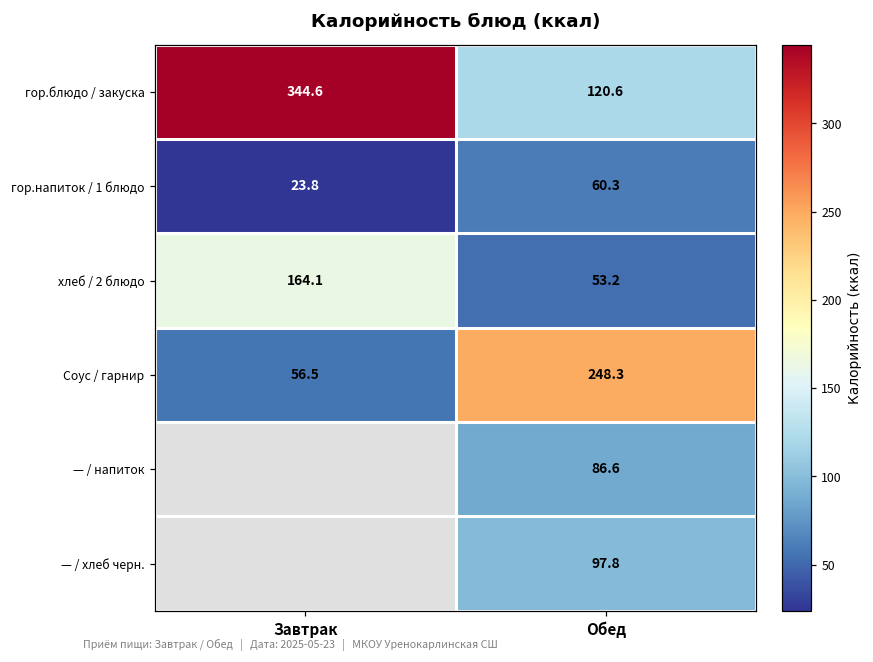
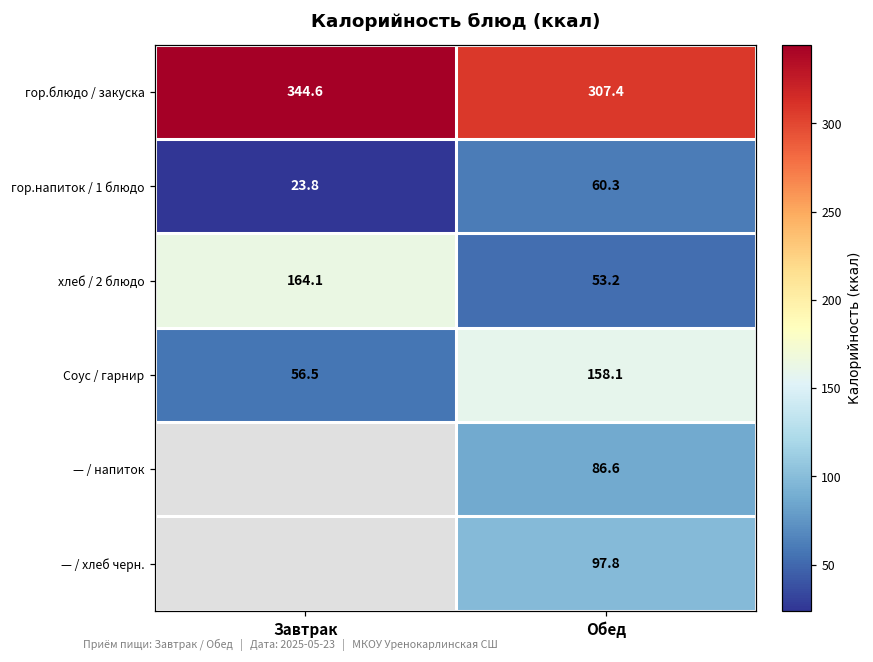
  {
    "гор.блюдо / закуска": {
      "Завтрак": 344.6,
-     "Обед": 120.6
+     "Обед": 307.4
    },
    "гор.напиток / 1 блюдо": {
      "Завтрак": 23.8,
      "Обед": 60.3
    },
    "хлеб / 2 блюдо": {
      "Завтрак": 164.1,
      "Обед": 53.2
    },
    "Соус / гарнир": {
      "Завтрак": 56.5,
-     "Обед": 248.3
+     "Обед": 158.1
    },
    "— / напиток": {
      "Обед": 86.6
    },
    "— / хлеб черн.": {
      "Обед": 97.8
    }
  }
